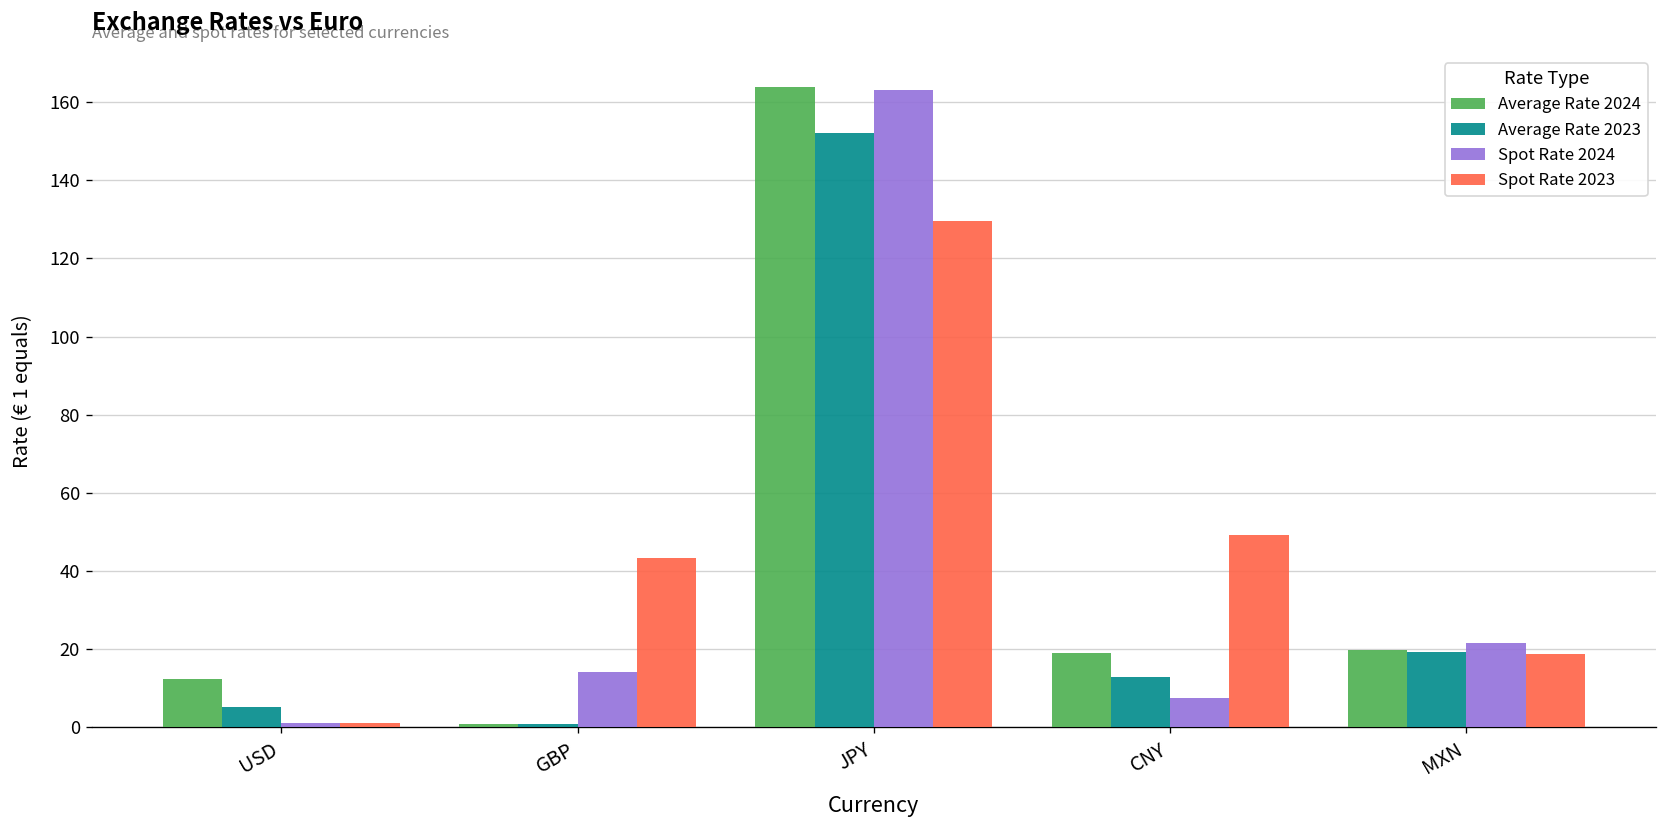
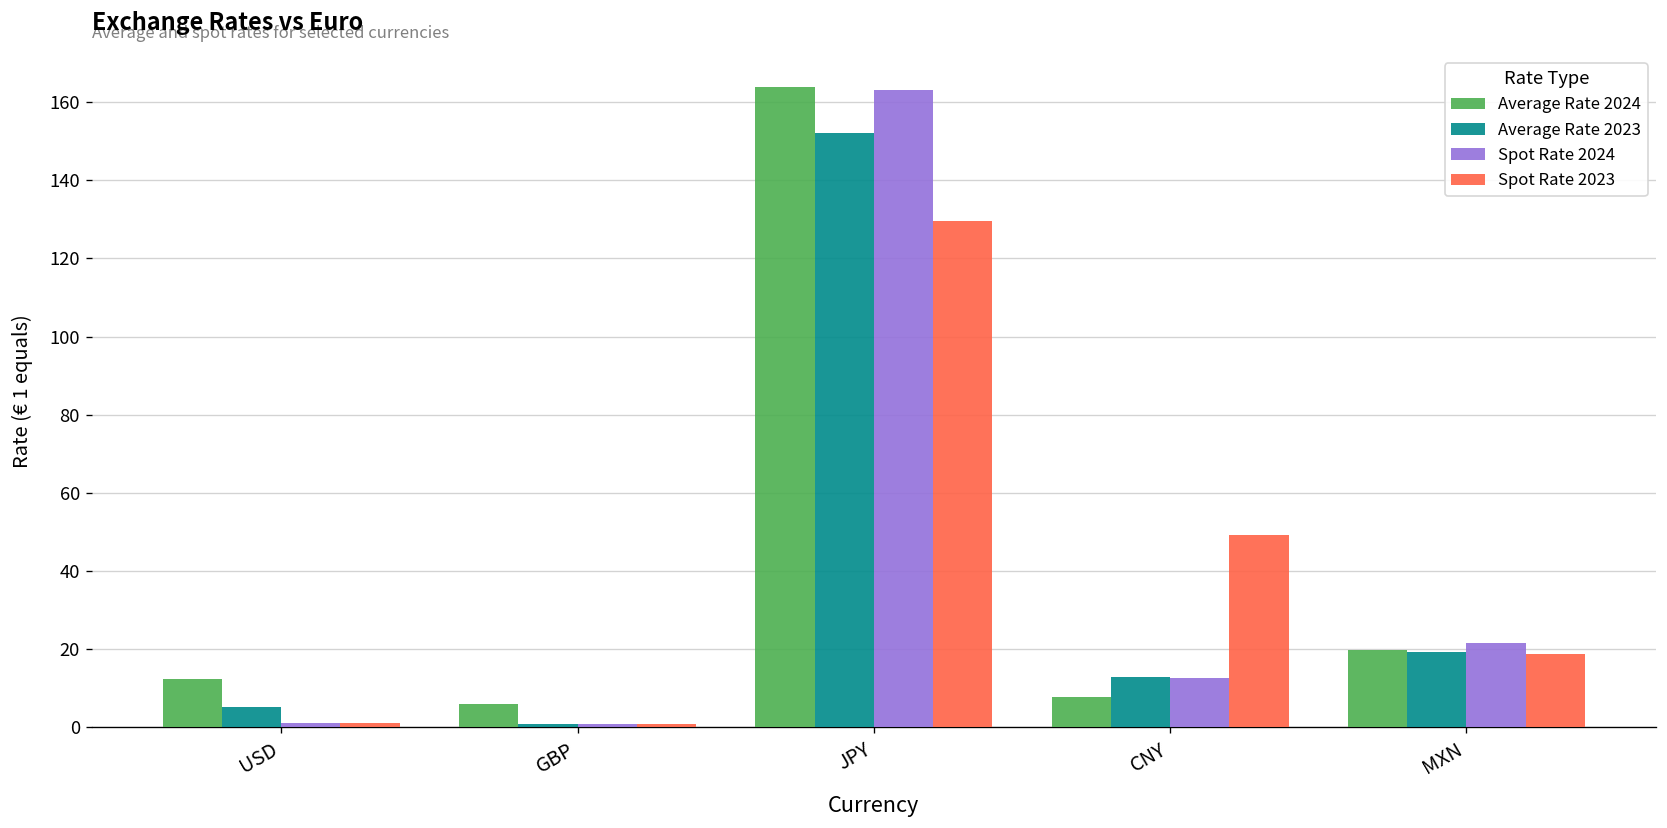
  {
    "Average Rate 2024": {
      "USD": 12,
-     "GBP": 1,
+     "GBP": 6,
      "JPY": 164,
-     "CNY": 19,
+     "CNY": 8,
      "MXN": 20
    },
    "Average Rate 2023": {
      "USD": 5,
      "GBP": 1,
      "JPY": 152,
      "CNY": 13,
      "MXN": 19
    },
    "Spot Rate 2024": {
      "USD": 1,
-     "GBP": 14,
+     "GBP": 1,
      "JPY": 163,
-     "CNY": 8,
+     "CNY": 13,
      "MXN": 22
    },
    "Spot Rate 2023": {
      "USD": 1,
-     "GBP": 43,
+     "GBP": 1,
      "JPY": 130,
      "CNY": 49,
      "MXN": 19
    }
  }
